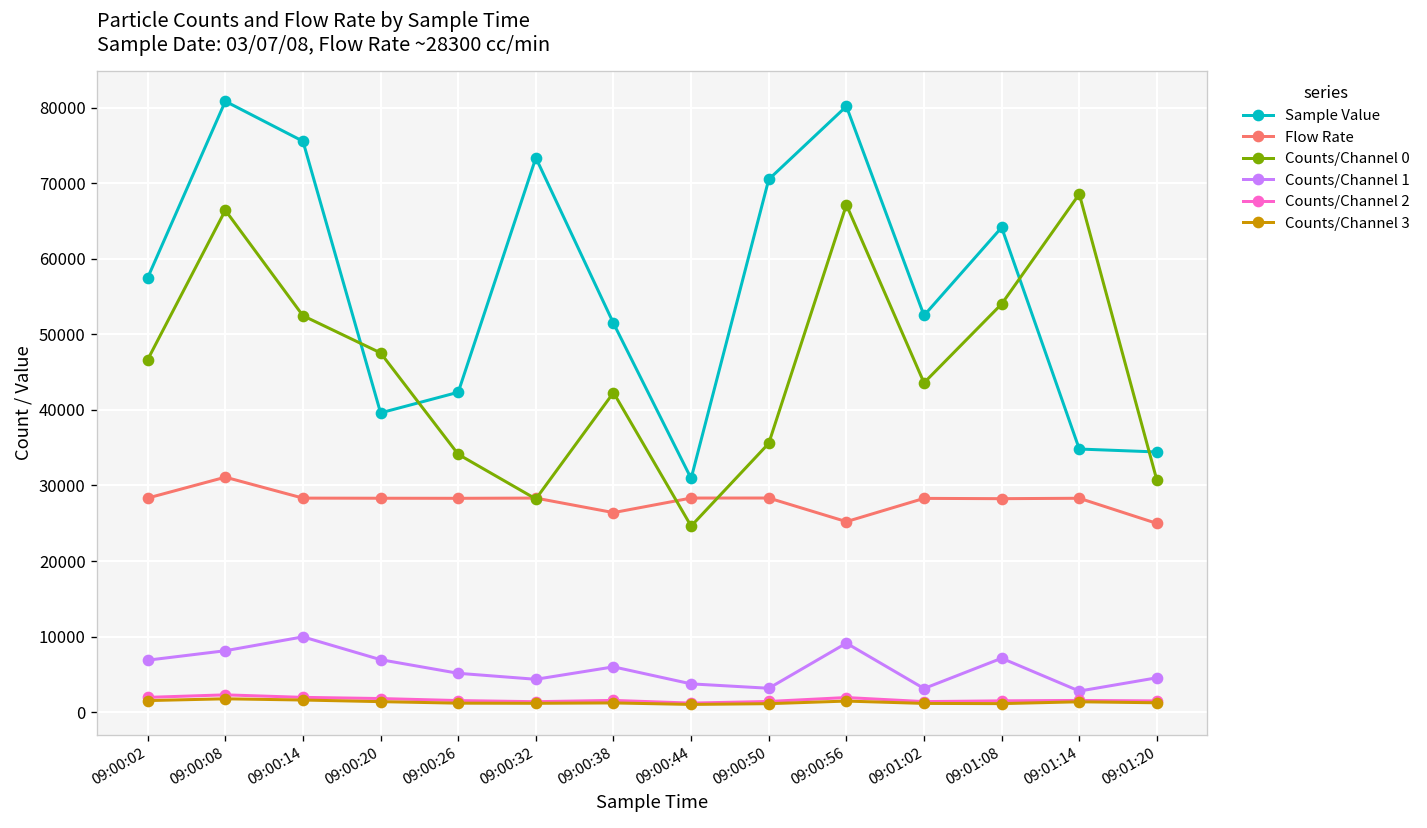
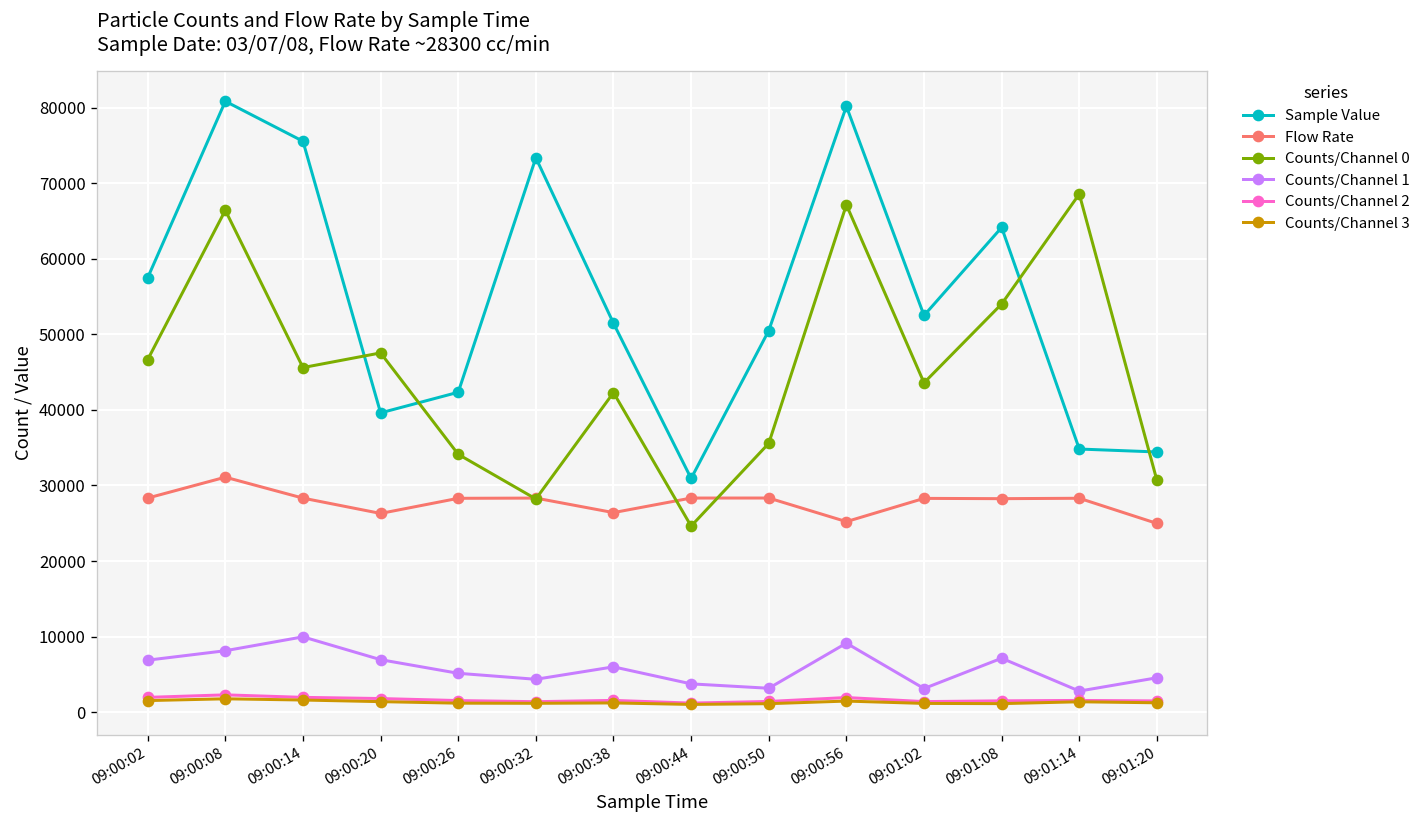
  {
    "Sample Value": {
      "09:00:02": 57000,
      "09:00:08": 81000,
      "09:00:14": 76000,
      "09:00:20": 40000,
      "09:00:26": 42000,
      "09:00:32": 73000,
      "09:00:38": 51000,
      "09:00:44": 31000,
-     "09:00:50": 70000,
+     "09:00:50": 50000,
      "09:00:56": 80000,
      "09:01:02": 52000,
      "09:01:08": 64000,
      "09:01:14": 35000,
      "09:01:20": 34000
    },
    "Flow Rate": {
      "09:00:02": 28000,
      "09:00:08": 31000,
      "09:00:14": 28000,
-     "09:00:20": 28000,
+     "09:00:20": 26000,
      "09:00:26": 28000,
      "09:00:38": 26000,
      "09:00:44": 28000,
      "09:00:50": 28000,
      "09:00:56": 25000,
      "09:01:02": 28000,
      "09:01:08": 28000,
      "09:01:14": 28000,
      "09:01:20": 25000
    },
    "Counts/Channel 0": {
      "09:00:02": 47000,
      "09:00:08": 66000,
-     "09:00:14": 52000,
+     "09:00:14": 46000,
      "09:00:20": 48000,
      "09:00:26": 34000,
      "09:00:38": 42000,
      "09:00:44": 25000,
      "09:00:50": 36000,
      "09:00:56": 67000,
      "09:01:02": 44000,
      "09:01:08": 54000,
      "09:01:14": 69000,
      "09:01:20": 31000
    },
    "Counts/Channel 1": {
      "09:00:02": 7000,
      "09:00:08": 8000,
      "09:00:14": 10000,
      "09:00:20": 7000,
      "09:00:26": 5000,
      "09:00:32": 4000,
      "09:00:38": 6000,
      "09:00:44": 4000,
      "09:00:50": 3000,
      "09:00:56": 9000,
      "09:01:02": 3000,
      "09:01:08": 7000,
      "09:01:14": 3000,
      "09:01:20": 5000
    },
    "Counts/Channel 2": {
      "09:00:02": 2000,
      "09:00:08": 2000,
      "09:00:20": 2000,
      "09:00:56": 2000
    },
    "Counts/Channel 3": {
      "09:00:02": 2000,
      "09:00:08": 2000,
      "09:00:20": 1000,
      "09:00:56": 1000
    }
  }
